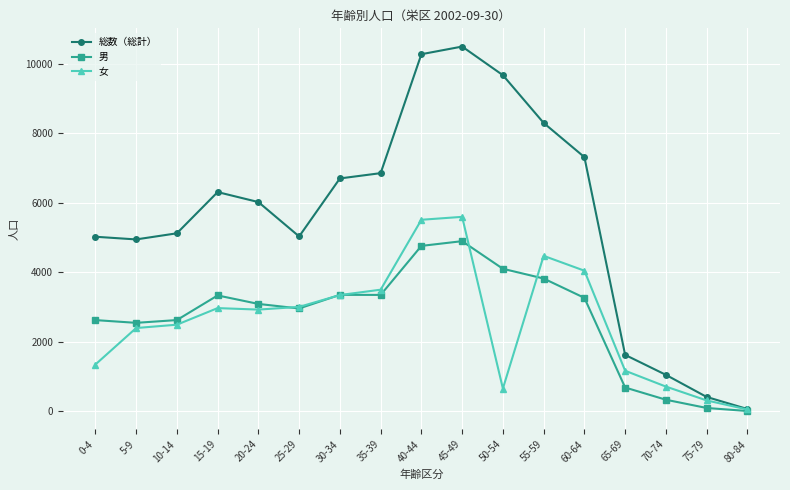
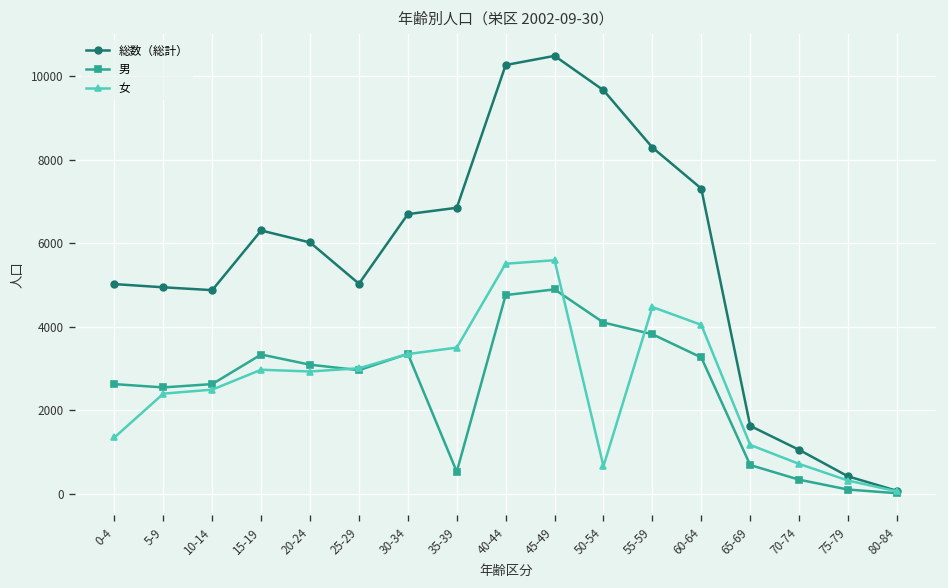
  {
    "総数（総計）": {
      "0-4": 5000,
      "5-9": 4900,
-     "10-14": 5100,
+     "10-14": 4900,
      "15-19": 6300,
      "20-24": 6000,
      "25-29": 5000,
      "30-34": 6700,
      "35-39": 6900,
      "40-44": 10300,
      "45-49": 10500,
      "50-54": 9700,
      "55-59": 8300,
      "60-64": 7300,
      "65-69": 1600,
      "70-74": 1100,
      "75-79": 400
    },
    "男": {
      "0-4": 2600,
      "5-9": 2500,
      "10-14": 2600,
      "15-19": 3300,
      "20-24": 3100,
-     "35-39": 3400,
+     "35-39": 500,
      "40-44": 4800,
      "45-49": 4900,
      "50-54": 4100,
      "55-59": 3800,
      "60-64": 3300,
      "65-69": 700,
      "70-74": 300,
      "75-79": 100
    },
    "女": {
      "0-4": 1300,
      "5-9": 2400,
      "10-14": 2500,
      "15-19": 3000,
      "20-24": 2900,
      "35-39": 3500,
      "40-44": 5500,
      "45-49": 5600,
      "50-54": 700,
      "55-59": 4500,
      "60-64": 4000,
      "65-69": 1200,
      "70-74": 700,
      "75-79": 300
    }
  }
